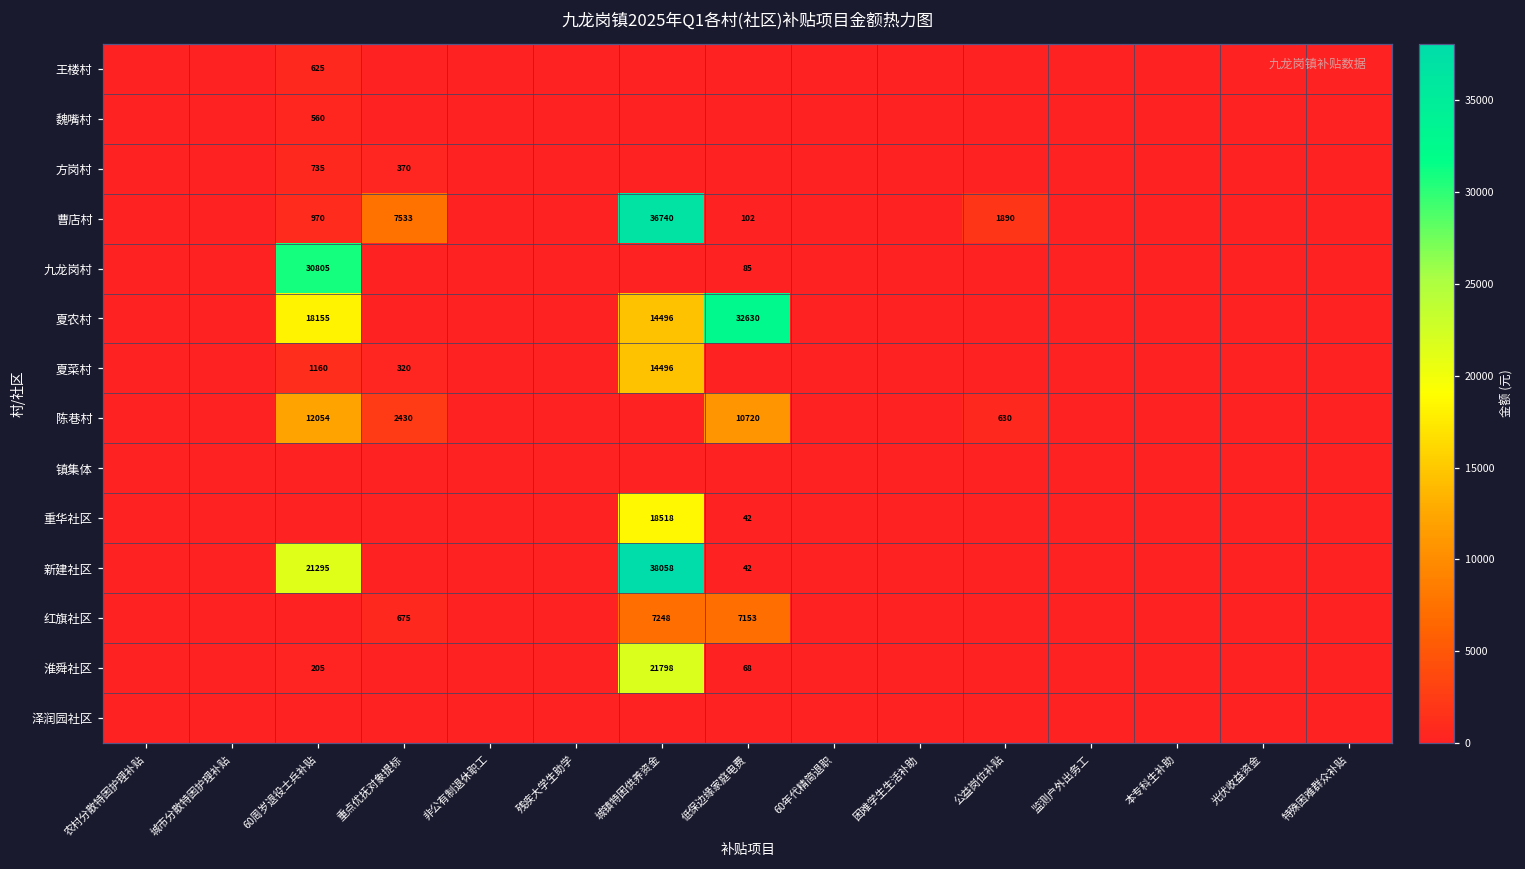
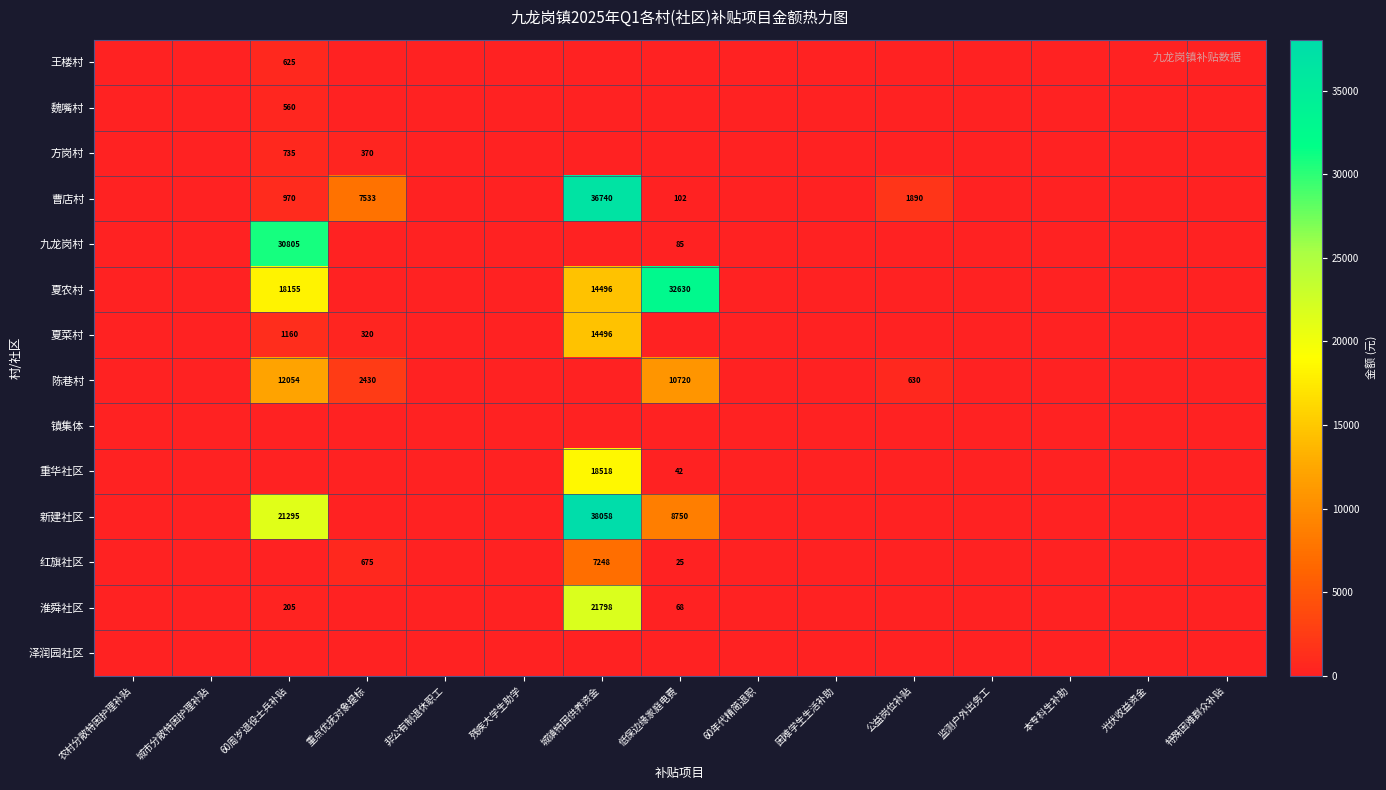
  {
    "王楼村": {
      "60周岁退役士兵补贴": 625
    },
    "魏嘴村": {
      "60周岁退役士兵补贴": 560
    },
    "方岗村": {
      "60周岁退役士兵补贴": 735,
      "重点优抚对象提标": 370
    },
    "曹店村": {
      "60周岁退役士兵补贴": 970,
      "重点优抚对象提标": 7533,
      "城镇特困供养资金": 36740,
      "低保边缘家庭电费": 102,
      "公益岗位补贴": 1890
    },
    "九龙岗村": {
      "60周岁退役士兵补贴": 30805,
      "低保边缘家庭电费": 85
    },
    "夏农村": {
      "60周岁退役士兵补贴": 18155,
      "城镇特困供养资金": 14496,
      "低保边缘家庭电费": 32630
    },
    "夏菜村": {
      "60周岁退役士兵补贴": 1160,
      "重点优抚对象提标": 320,
      "城镇特困供养资金": 14496
    },
    "陈巷村": {
      "60周岁退役士兵补贴": 12054,
      "重点优抚对象提标": 2430,
      "低保边缘家庭电费": 10720,
      "公益岗位补贴": 630
    },
    "重华社区": {
      "城镇特困供养资金": 18518,
      "低保边缘家庭电费": 42
    },
    "新建社区": {
      "60周岁退役士兵补贴": 21295,
      "城镇特困供养资金": 38058,
-     "低保边缘家庭电费": 42
+     "低保边缘家庭电费": 8750
    },
    "红旗社区": {
      "重点优抚对象提标": 675,
      "城镇特困供养资金": 7248,
-     "低保边缘家庭电费": 7153
+     "低保边缘家庭电费": 25
    },
    "淮舜社区": {
      "60周岁退役士兵补贴": 205,
      "城镇特困供养资金": 21798,
      "低保边缘家庭电费": 68
    }
  }
